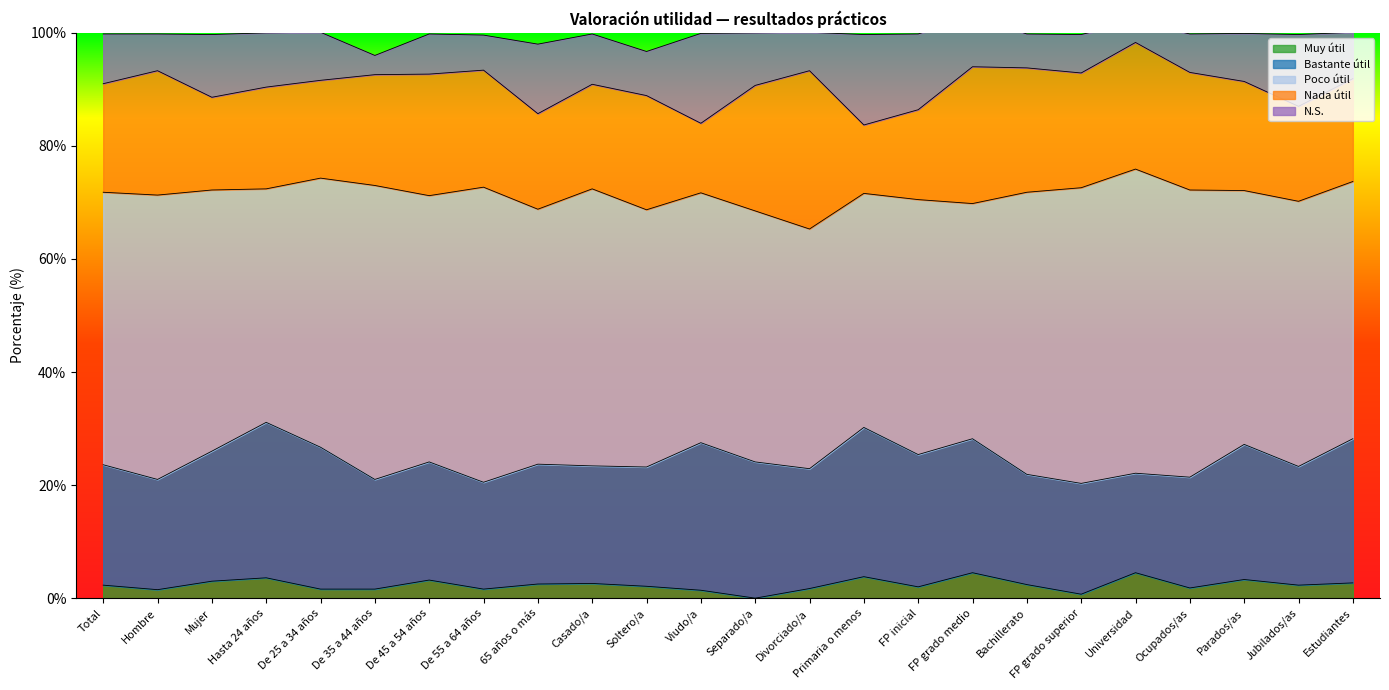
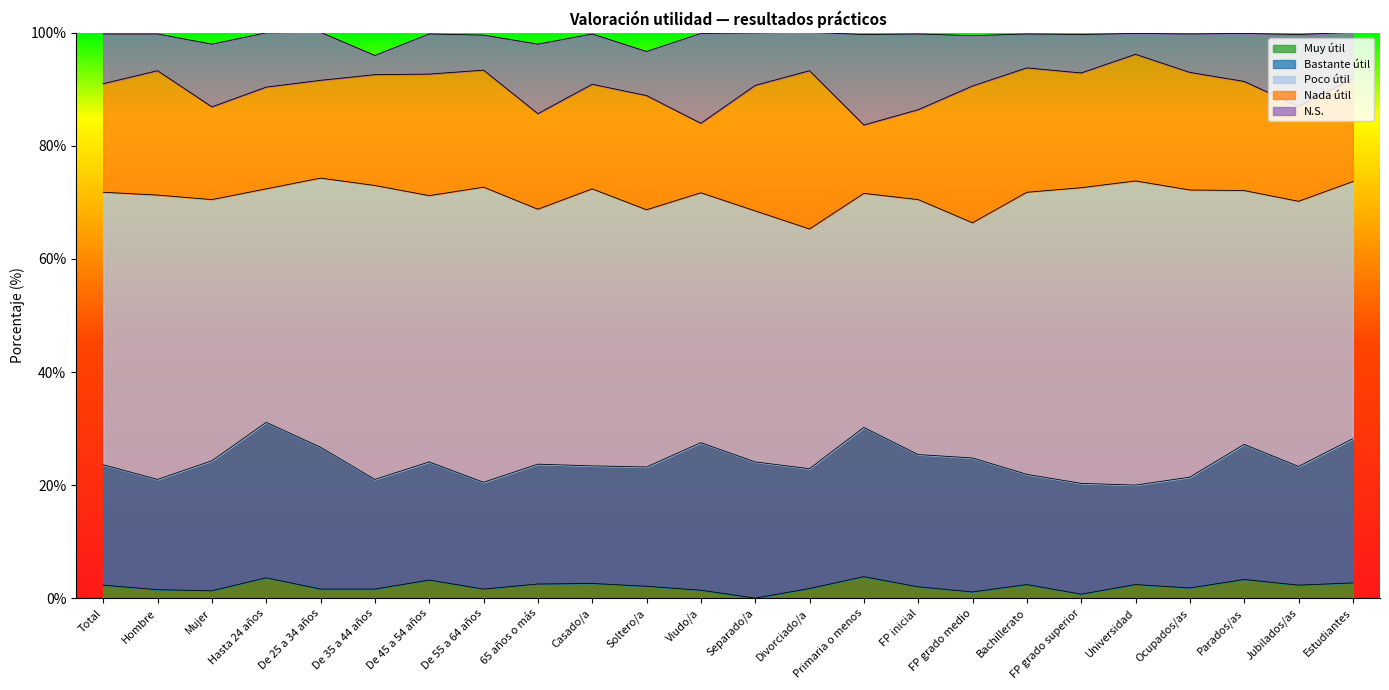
  {
    "Muy útil": {
      "Total": "2%",
      "Hombre": "2%",
-     "Mujer": "3%",
+     "Mujer": "1%",
      "Hasta 24 años": "4%",
      "De 25 a 34 años": "2%",
      "De 35 a 44 años": "2%",
      "De 45 a 54 años": "3%",
      "De 55 a 64 años": "2%",
      "65 años o más": "3%",
      "Casado/a": "3%",
      "Soltero/a": "2%",
      "Viudo/a": "1%",
      "Separado/a": "0%",
      "Divorciado/a": "2%",
      "Primaria o menos": "4%",
      "FP inicial": "2%",
-     "FP grado medio": "5%",
+     "FP grado medio": "1%",
      "Bachillerato": "2%",
      "FP grado superior": "1%",
-     "Universidad": "5%",
+     "Universidad": "2%",
      "Ocupados/as": "2%",
      "Parados/as": "3%",
      "Jubilados/as": "2%",
      "Estudiantes": "3%"
    },
    "Bastante útil": {
      "Total": "21%",
      "Hombre": "20%",
      "Mujer": "23%",
      "Hasta 24 años": "28%",
      "De 25 a 34 años": "25%",
      "De 35 a 44 años": "19%",
      "De 45 a 54 años": "21%",
      "De 55 a 64 años": "19%",
      "65 años o más": "21%",
      "Casado/a": "21%",
      "Soltero/a": "21%",
      "Viudo/a": "26%",
      "Separado/a": "24%",
      "Divorciado/a": "21%",
      "Primaria o menos": "26%",
      "FP inicial": "23%",
      "FP grado medio": "24%",
      "Bachillerato": "20%",
      "FP grado superior": "20%",
      "Universidad": "18%",
      "Ocupados/as": "20%",
      "Parados/as": "24%",
      "Jubilados/as": "21%",
      "Estudiantes": "26%"
    },
    "Poco útil": {
      "Total": "48%",
      "Hombre": "50%",
      "Mujer": "46%",
      "Hasta 24 años": "41%",
      "De 25 a 34 años": "48%",
      "De 35 a 44 años": "52%",
      "De 45 a 54 años": "47%",
      "De 55 a 64 años": "52%",
      "65 años o más": "45%",
      "Casado/a": "49%",
      "Soltero/a": "46%",
      "Viudo/a": "44%",
      "Separado/a": "44%",
      "Divorciado/a": "42%",
      "Primaria o menos": "41%",
      "FP inicial": "45%",
      "FP grado medio": "42%",
      "Bachillerato": "50%",
      "FP grado superior": "52%",
      "Universidad": "54%",
      "Ocupados/as": "51%",
      "Parados/as": "45%",
      "Jubilados/as": "47%",
      "Estudiantes": "46%"
    },
    "Nada útil": {
      "Total": "19%",
      "Hombre": "22%",
      "Mujer": "16%",
      "Hasta 24 años": "18%",
      "De 25 a 34 años": "17%",
      "De 35 a 44 años": "20%",
      "De 45 a 54 años": "22%",
      "De 55 a 64 años": "21%",
      "65 años o más": "17%",
      "Casado/a": "19%",
      "Soltero/a": "20%",
      "Viudo/a": "12%",
      "Separado/a": "22%",
      "Divorciado/a": "28%",
      "Primaria o menos": "12%",
      "FP inicial": "16%",
      "FP grado medio": "24%",
      "Bachillerato": "22%",
      "FP grado superior": "20%",
      "Universidad": "22%",
      "Ocupados/as": "21%",
      "Parados/as": "19%"
    },
    "N.S.": {
      "Total": "9%",
      "Hombre": "7%",
      "Mujer": "11%",
      "Hasta 24 años": "10%",
      "De 25 a 34 años": "9%",
      "De 35 a 44 años": "3%",
      "De 45 a 54 años": "7%",
      "De 55 a 64 años": "6%",
      "65 años o más": "12%",
      "Casado/a": "9%",
      "Soltero/a": "8%",
      "Viudo/a": "16%",
      "Separado/a": "9%",
      "Divorciado/a": "7%",
      "Primaria o menos": "16%",
      "FP inicial": "13%",
      "Bachillerato": "6%",
      "FP grado superior": "7%",
      "Ocupados/as": "7%",
      "Parados/as": "9%",
      "Jubilados/as": "13%",
      "Estudiantes": "8%"
    }
  }
